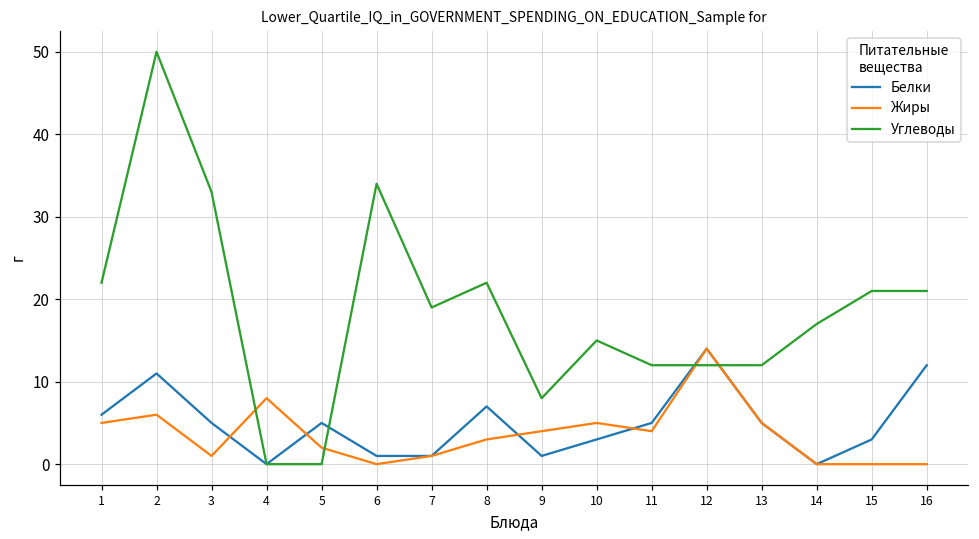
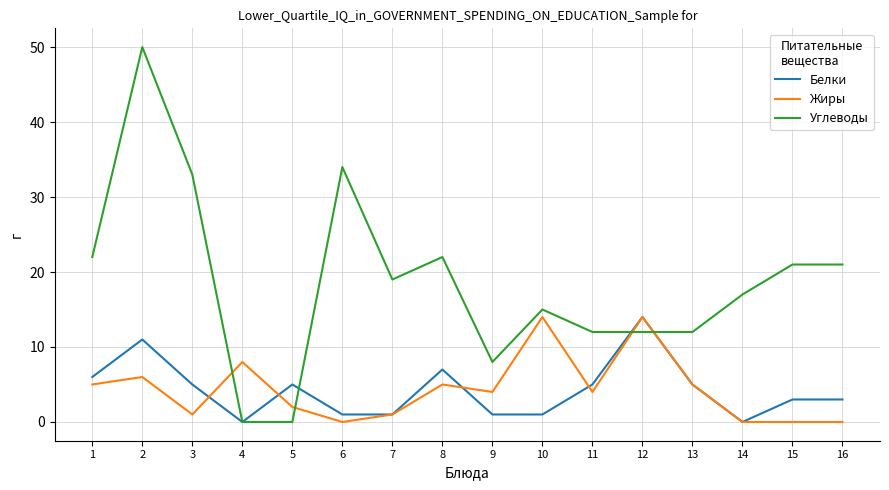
  {
    "Белки": {
      "1": 6,
      "2": 11,
      "3": 5,
      "5": 5,
      "6": 1,
      "8": 7,
      "9": 1,
-     "10": 3,
+     "10": 1,
      "11": 5,
      "15": 3,
-     "16": 12
+     "16": 3
    },
    "Жиры": {
      "1": 5,
      "2": 6,
      "3": 1,
      "4": 8,
      "5": 2,
      "6": 0,
-     "8": 3,
+     "8": 5,
      "9": 4,
-     "10": 5,
+     "10": 14,
      "11": 4,
      "15": 0,
      "16": 0
    },
    "Углеводы": {
      "1": 22,
      "2": 50,
      "3": 33,
      "5": 0,
      "6": 34,
      "7": 19,
      "8": 22,
      "9": 8,
      "10": 15,
      "11": 12,
      "12": 12,
      "13": 12,
      "14": 17,
      "15": 21,
      "16": 21
    }
  }
